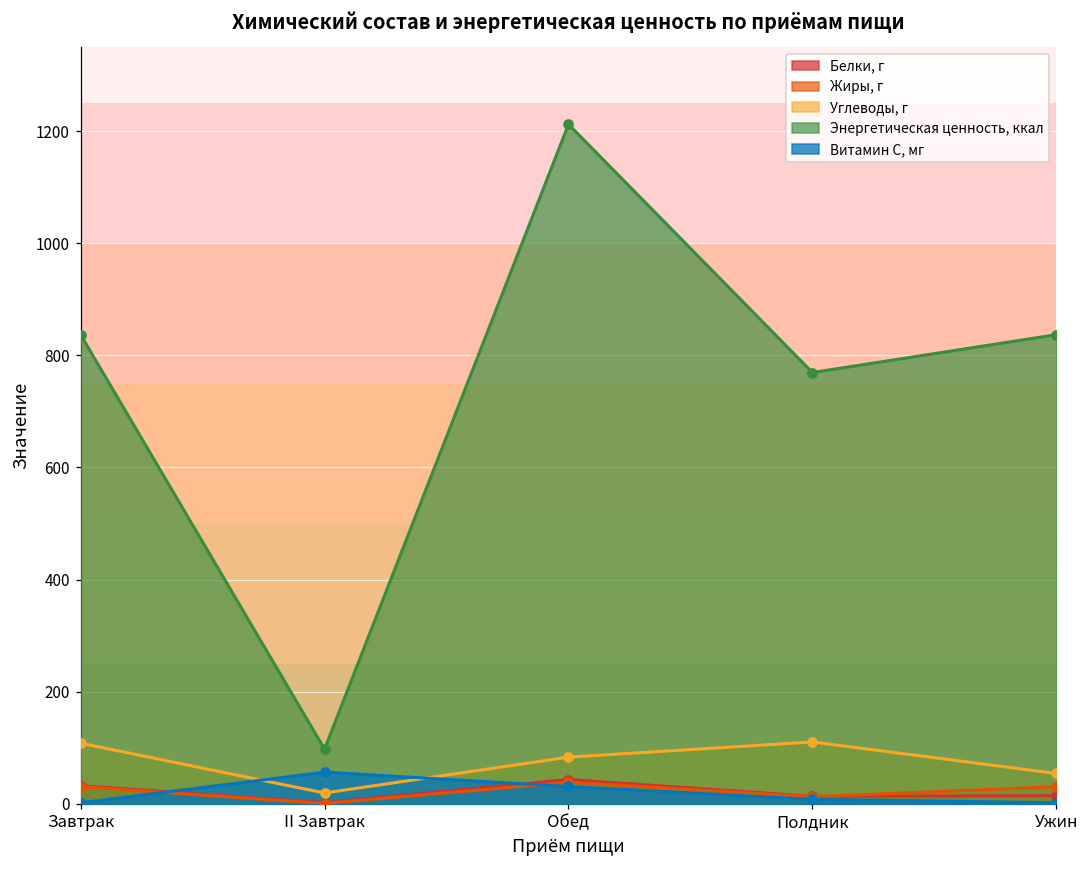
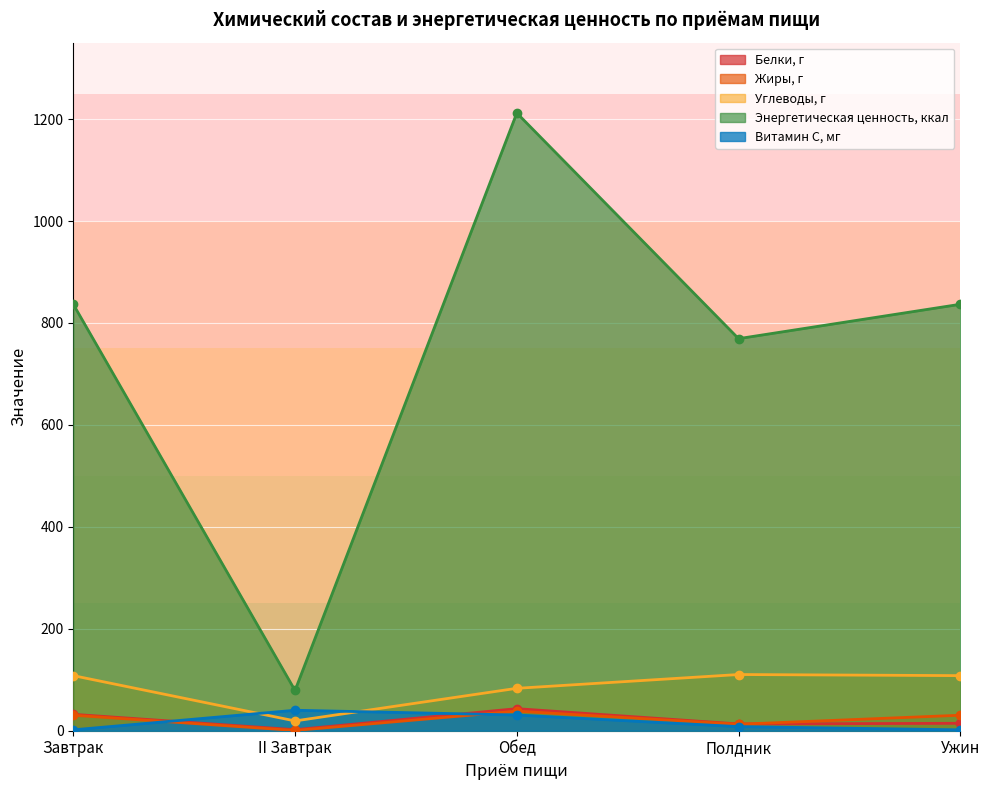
  {
    "Белки, г": {
      "Ужин": 10
    },
    "Жиры, г": {
      "Ужин": 30
    },
    "Углеводы, г": {
      "Завтрак": 110,
      "II Завтрак": 20,
      "Обед": 80,
      "Полдник": 110,
-     "Ужин": 50
+     "Ужин": 110
    },
    "Энергетическая ценность, ккал": {
      "Завтрак": 840,
-     "II Завтрак": 100,
+     "II Завтрак": 80,
      "Обед": 1210,
      "Полдник": 770,
      "Ужин": 840
    },
    "Витамин С, мг": {
      "Завтрак": 0,
-     "II Завтрак": 60,
+     "II Завтрак": 40,
      "Обед": 30,
      "Ужин": 0
    }
  }
